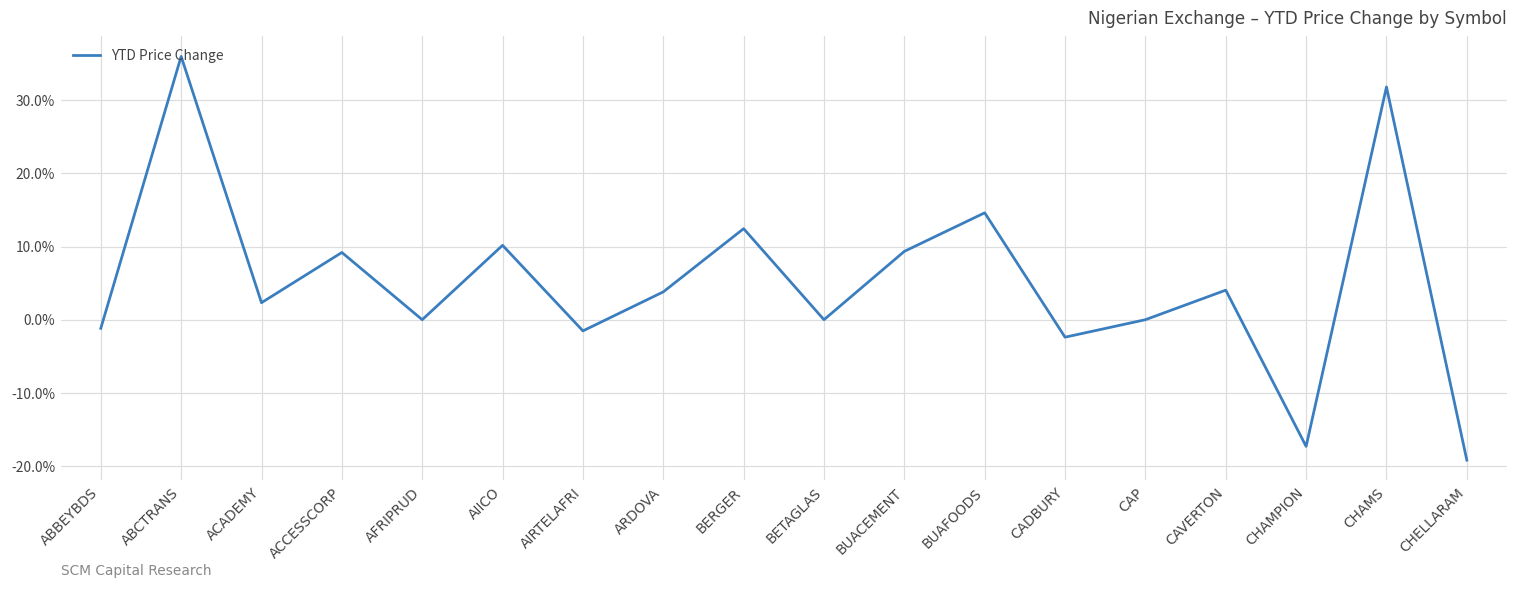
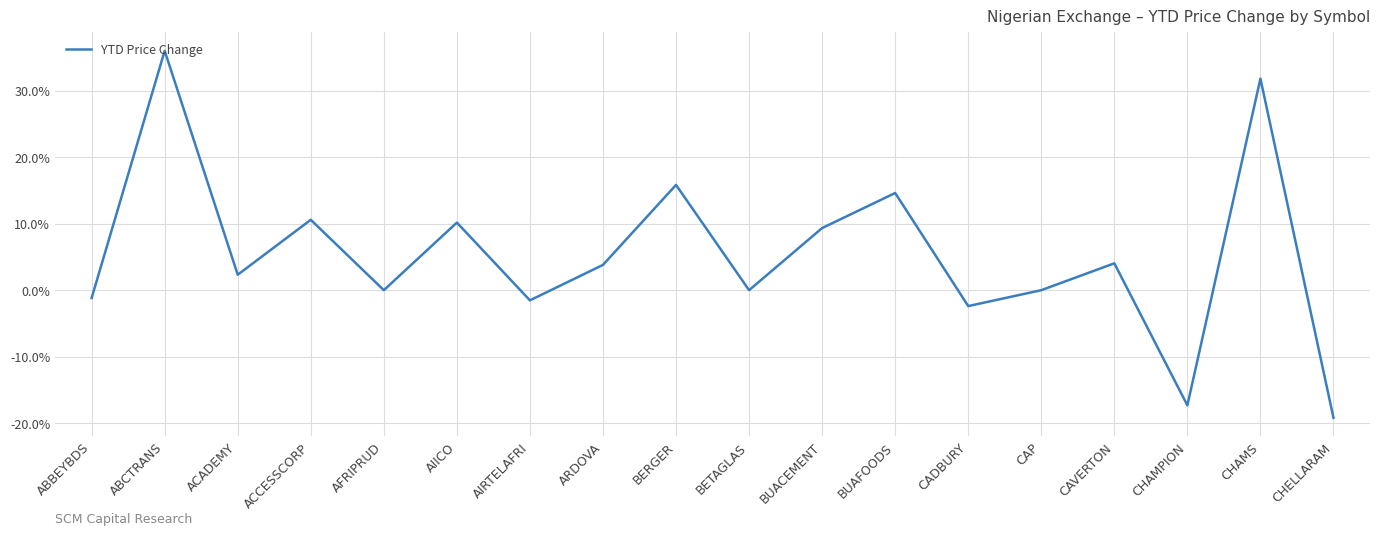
  {
    "ABBEYBDS": "-1%",
    "ABCTRANS": "36%",
    "ACADEMY": "2%",
-   "ACCESSCORP": "9%",
+   "ACCESSCORP": "11%",
    "AFRIPRUD": "0%",
    "AIICO": "10%",
    "AIRTELAFRI": "-2%",
    "ARDOVA": "4%",
-   "BERGER": "12%",
+   "BERGER": "16%",
    "BETAGLAS": "0%",
    "BUACEMENT": "9%",
    "BUAFOODS": "15%",
    "CADBURY": "-2%",
    "CAP": "0%",
    "CAVERTON": "4%",
    "CHAMPION": "-17%",
    "CHAMS": "32%",
    "CHELLARAM": "-19%"
  }
